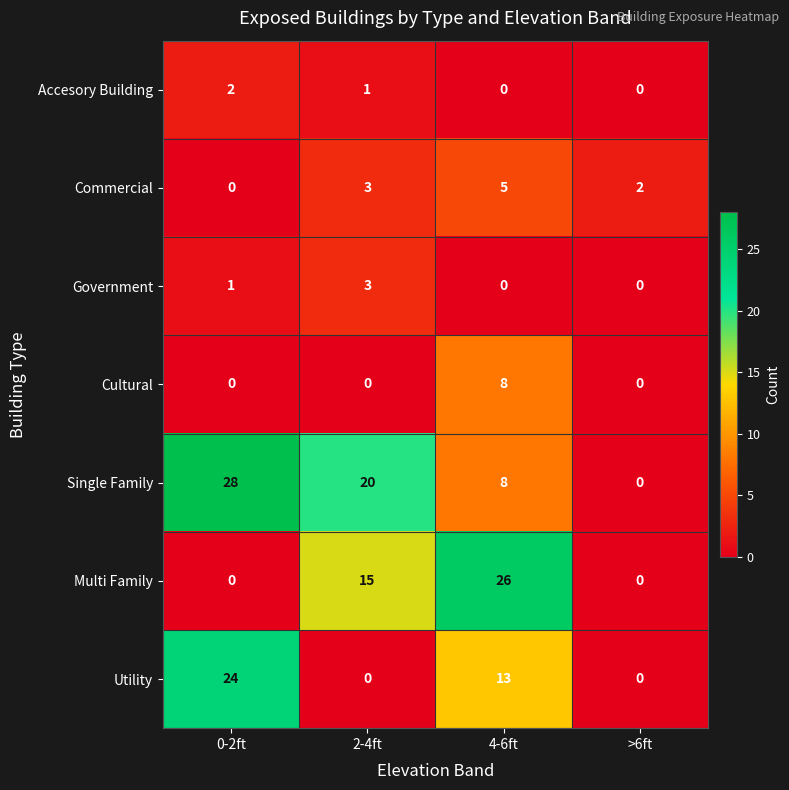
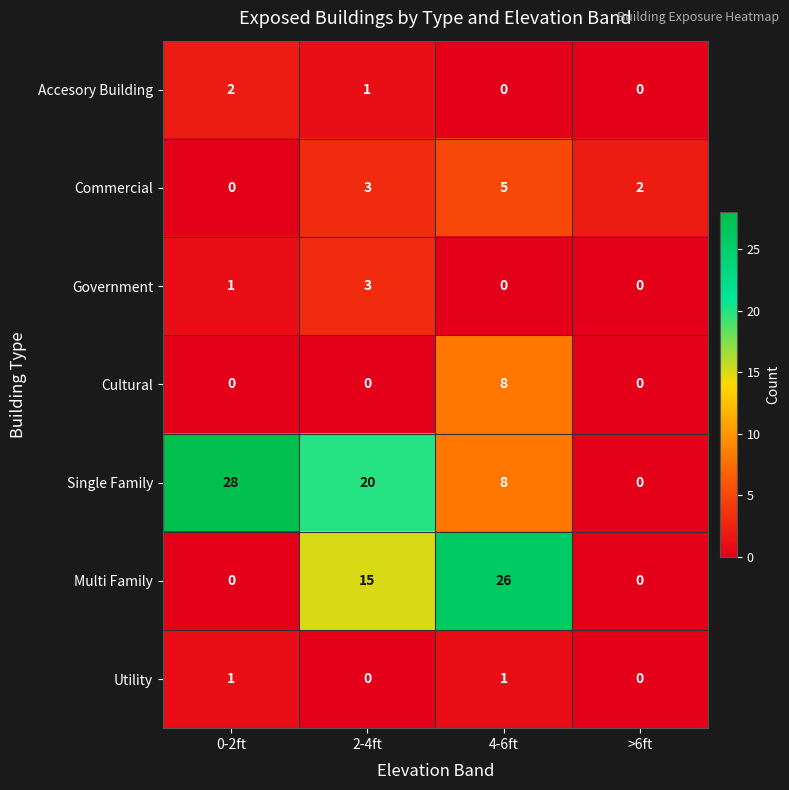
  {
    "Accesory Building": {
      "0-2ft": 2,
      "2-4ft": 1,
      "4-6ft": 0,
      ">6ft": 0
    },
    "Commercial": {
      "0-2ft": 0,
      "2-4ft": 3,
      "4-6ft": 5,
      ">6ft": 2
    },
    "Government": {
      "0-2ft": 1,
      "2-4ft": 3,
      "4-6ft": 0,
      ">6ft": 0
    },
    "Cultural": {
      "0-2ft": 0,
      "2-4ft": 0,
      "4-6ft": 8,
      ">6ft": 0
    },
    "Single Family": {
      "0-2ft": 28,
      "2-4ft": 20,
      "4-6ft": 8,
      ">6ft": 0
    },
    "Multi Family": {
      "0-2ft": 0,
      "2-4ft": 15,
      "4-6ft": 26,
      ">6ft": 0
    },
    "Utility": {
-     "0-2ft": 24,
+     "0-2ft": 1,
      "2-4ft": 0,
-     "4-6ft": 13,
+     "4-6ft": 1,
      ">6ft": 0
    }
  }
